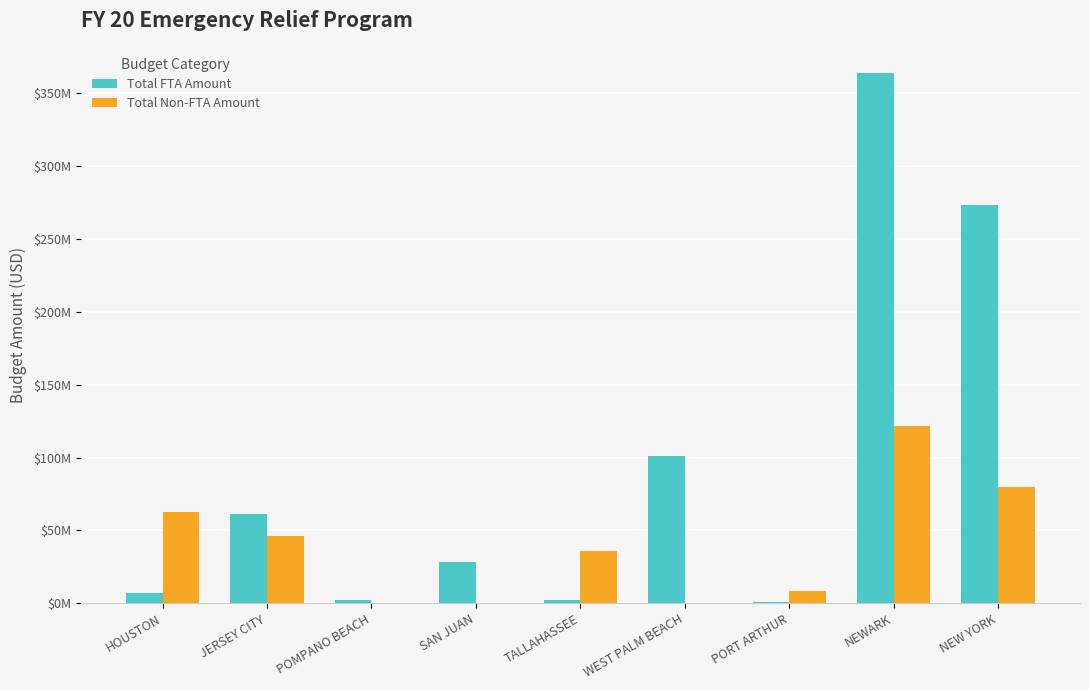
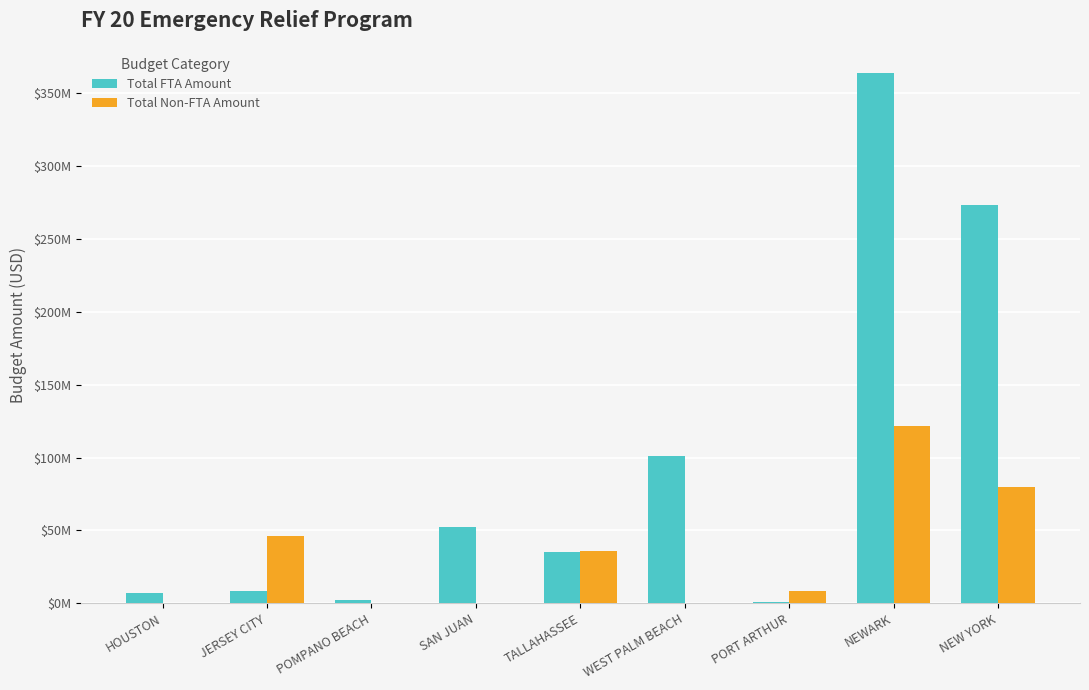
  {
    "Total FTA Amount": {
      "HOUSTON": "$7000000",
-     "JERSEY CITY": "$61000000",
+     "JERSEY CITY": "$8000000",
      "POMPANO BEACH": "$2000000",
-     "SAN JUAN": "$28000000",
-     "TALLAHASSEE": "$2000000",
+     "SAN JUAN": "$52000000",
+     "TALLAHASSEE": "$35000000",
      "WEST PALM BEACH": "$101000000",
      "NEWARK": "$364000000",
      "NEW YORK": "$273000000"
    },
    "Total Non-FTA Amount": {
-     "HOUSTON": "$63000000",
+     "HOUSTON": "$0",
      "JERSEY CITY": "$46000000",
      "POMPANO BEACH": "$0",
      "SAN JUAN": "$0",
      "TALLAHASSEE": "$36000000",
      "WEST PALM BEACH": "$0",
      "PORT ARTHUR": "$8000000",
      "NEWARK": "$121000000",
      "NEW YORK": "$80000000"
    }
  }
